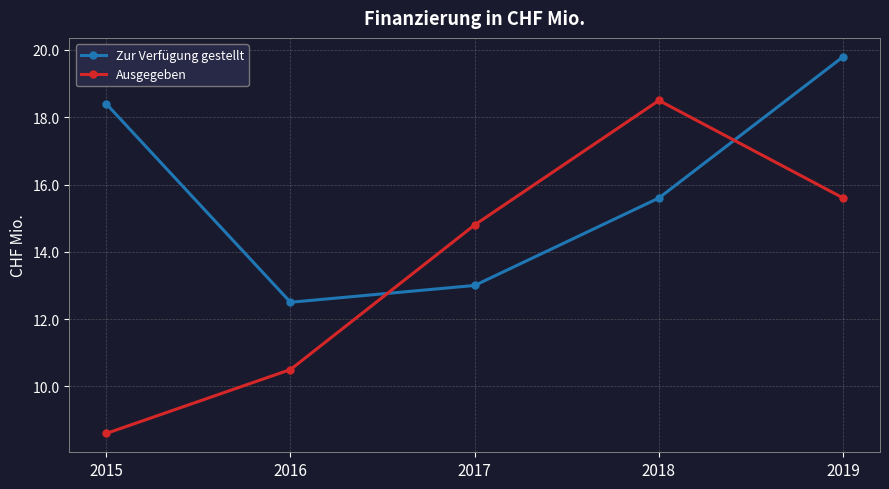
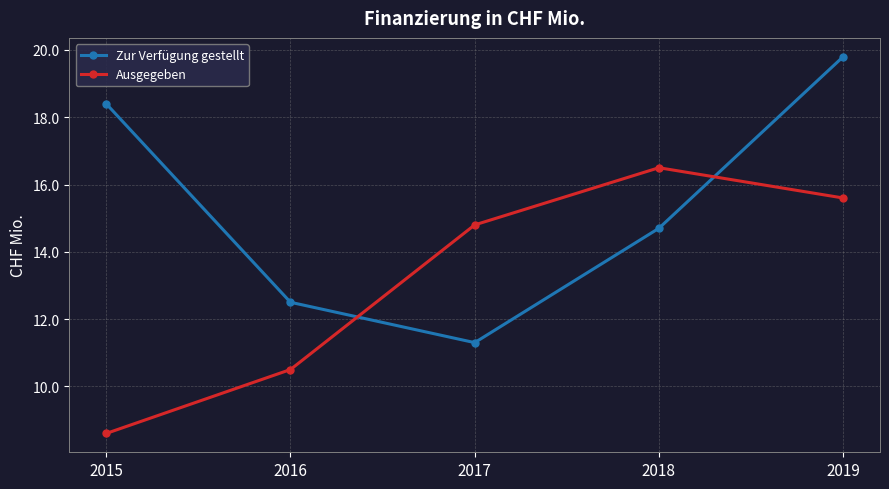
  {
    "Zur Verfügung gestellt": {
      "2015": 18.4,
      "2016": 12.5,
-     "2017": 13.0,
-     "2018": 15.6,
+     "2017": 11.3,
+     "2018": 14.7,
      "2019": 19.8
    },
    "Ausgegeben": {
      "2015": 8.6,
      "2016": 10.5,
      "2017": 14.8,
-     "2018": 18.5,
+     "2018": 16.5,
      "2019": 15.6
    }
  }
